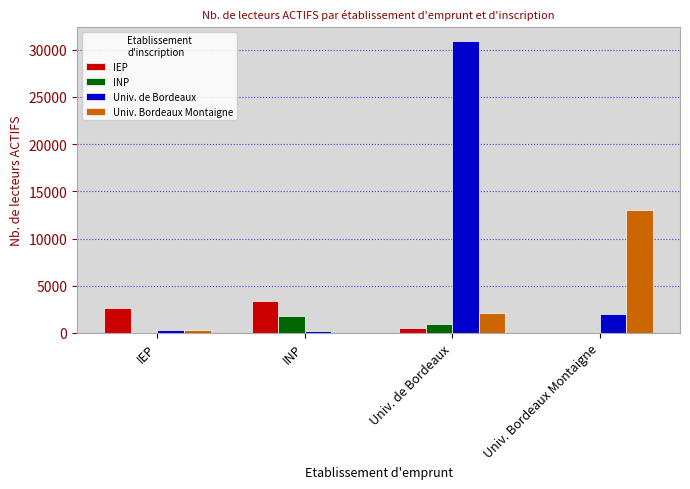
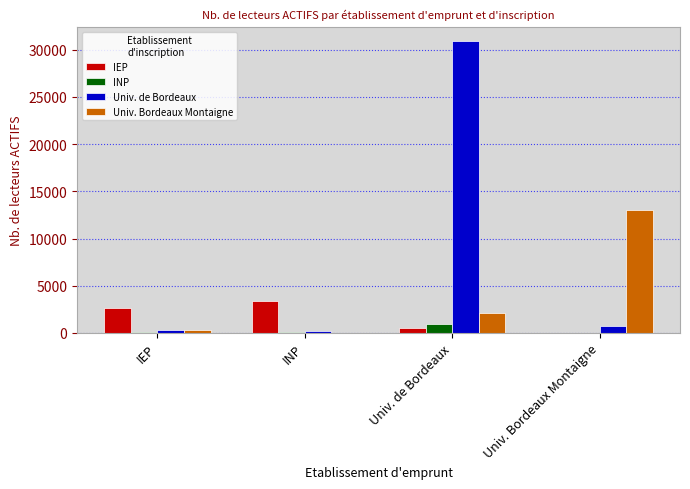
  {
    "IEP": {
      "IEP": 3000,
      "INP": 3000,
      "Univ. de Bordeaux": 0,
      "Univ. Bordeaux Montaigne": 0
    },
    "INP": {
-     "INP": 2000,
+     "INP": 0,
      "Univ. de Bordeaux": 1000,
      "Univ. Bordeaux Montaigne": 0
    },
    "Univ. de Bordeaux": {
      "IEP": 0,
      "Univ. de Bordeaux": 31000,
-     "Univ. Bordeaux Montaigne": 2000
+     "Univ. Bordeaux Montaigne": 1000
    },
    "Univ. Bordeaux Montaigne": {
      "IEP": 0,
      "Univ. de Bordeaux": 2000,
      "Univ. Bordeaux Montaigne": 13000
    }
  }
